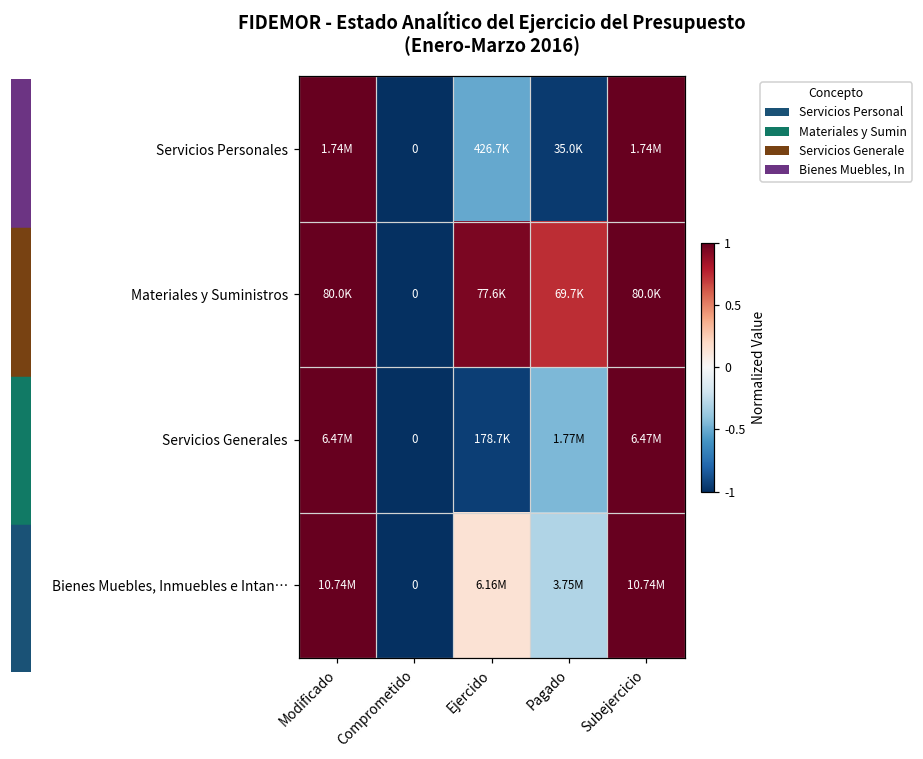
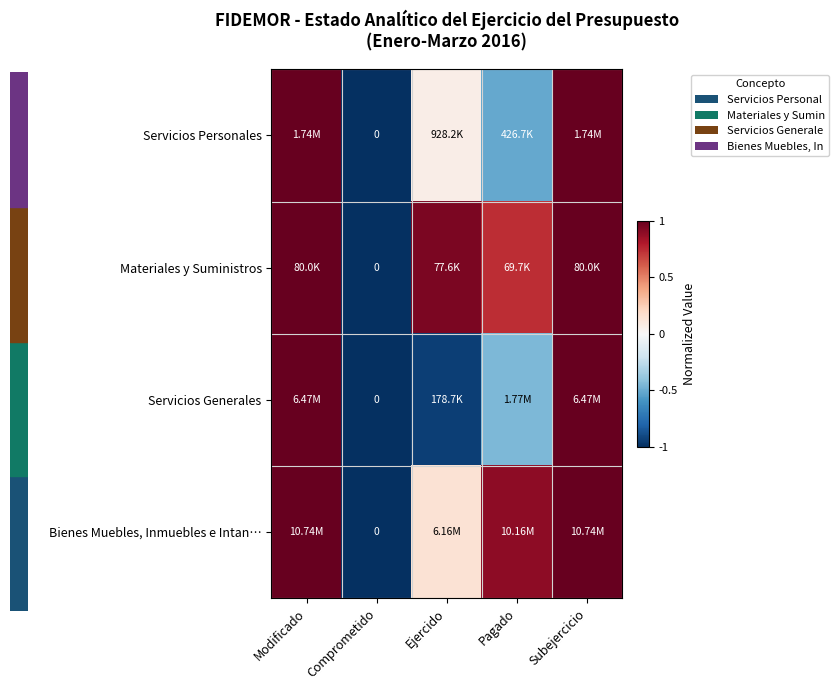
  {
    "Servicios Personales": {
      "Modificado": "1.74M",
      "Comprometido": "0",
-     "Ejercido": "426.7K",
-     "Pagado": "35.0K",
+     "Ejercido": "928.2K",
+     "Pagado": "426.7K",
      "Subejercicio": "1.74M"
    },
    "Materiales y Suministros": {
      "Modificado": "80.0K",
      "Comprometido": "0",
      "Ejercido": "77.6K",
      "Pagado": "69.7K",
      "Subejercicio": "80.0K"
    },
    "Servicios Generales": {
      "Modificado": "6.47M",
      "Comprometido": "0",
      "Ejercido": "178.7K",
      "Pagado": "1.77M",
      "Subejercicio": "6.47M"
    },
    "Bienes Muebles, Inmuebles e Intan…": {
      "Modificado": "10.74M",
      "Comprometido": "0",
      "Ejercido": "6.16M",
-     "Pagado": "3.75M",
+     "Pagado": "10.16M",
      "Subejercicio": "10.74M"
    }
  }
